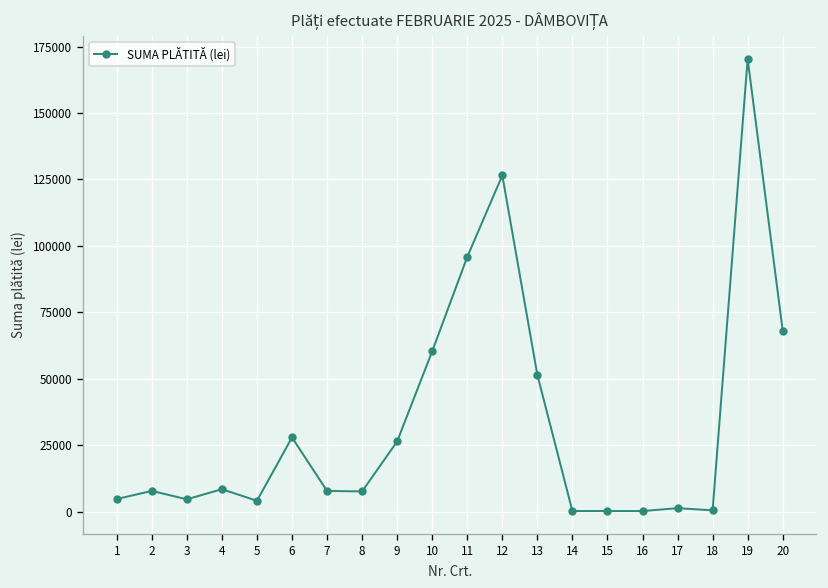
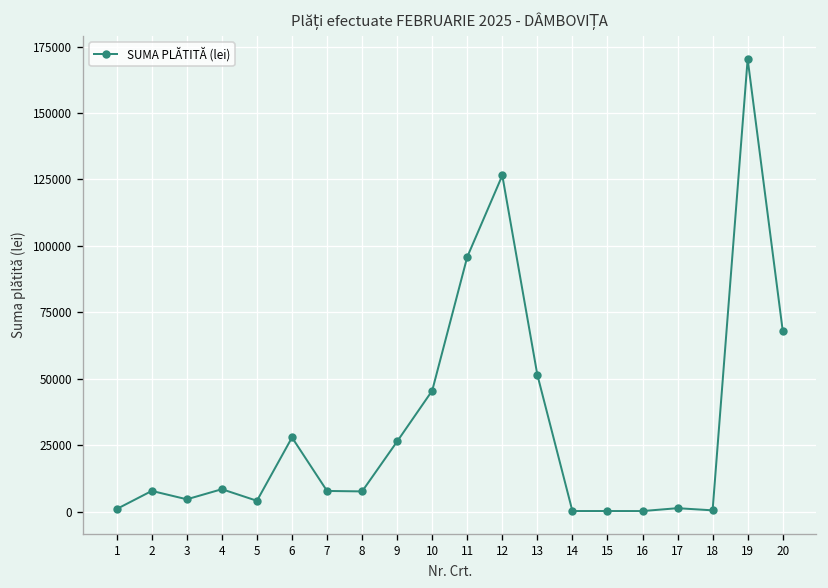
  {
-   "1": 5000,
+   "1": 1000,
    "2": 8000,
    "3": 5000,
    "4": 8000,
    "5": 4000,
    "6": 28000,
    "7": 8000,
    "8": 8000,
    "9": 26000,
-   "10": 60000,
+   "10": 46000,
    "11": 96000,
    "12": 127000,
    "13": 51000,
    "14": 0,
    "15": 0,
    "16": 0,
    "17": 1000,
    "18": 0,
    "19": 170000,
    "20": 68000
  }
